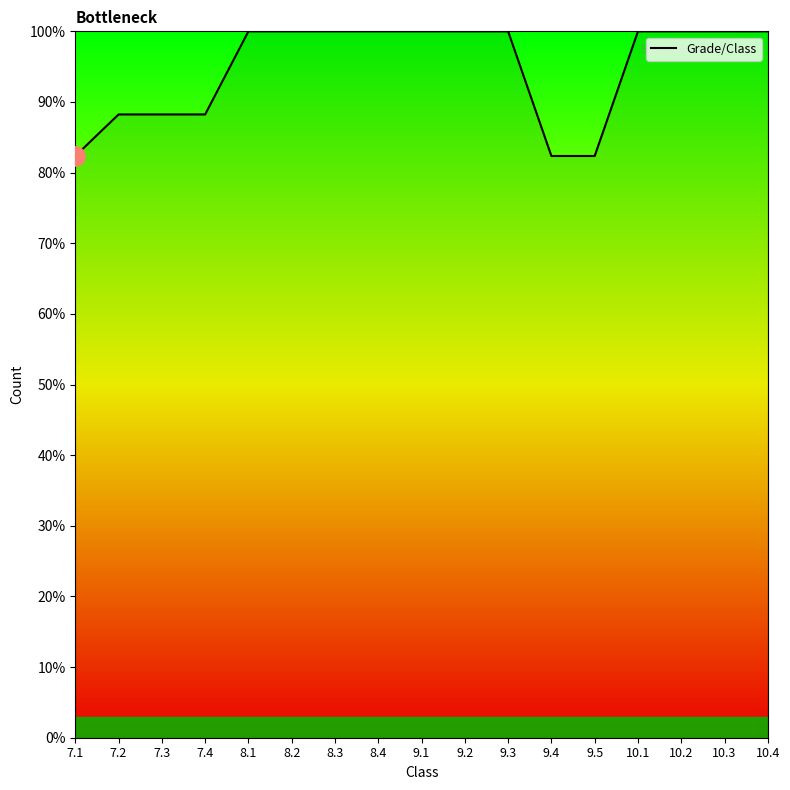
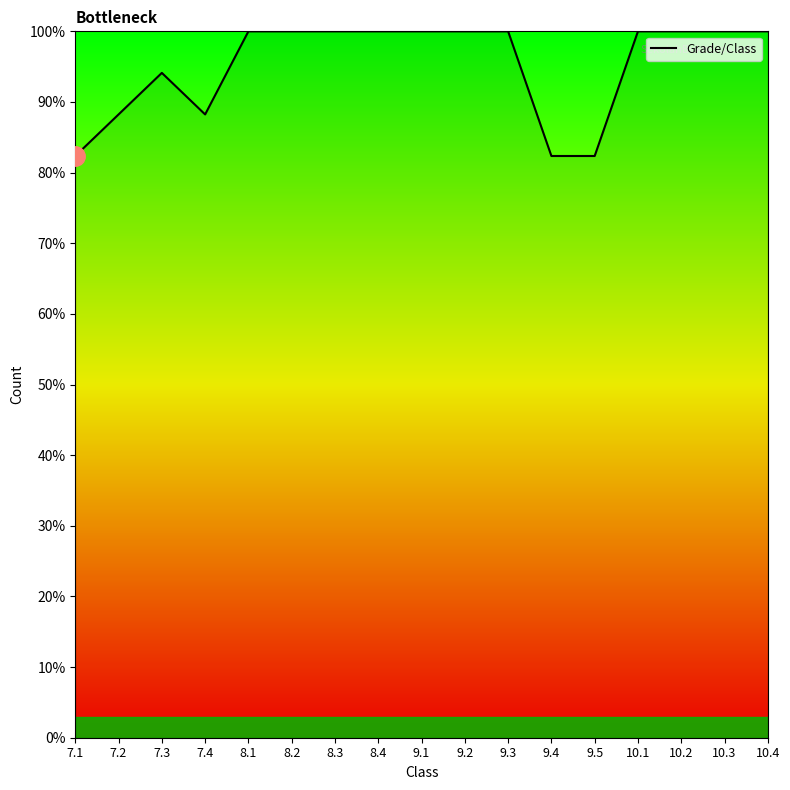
  {
    "Grade/Class": {
      "7.2": "88%",
-     "7.3": "88%",
+     "7.3": "94%",
      "7.4": "88%",
      "8.1": "100%",
      "8.2": "100%",
      "8.3": "100%",
      "8.4": "100%",
      "9.1": "100%",
      "9.2": "100%",
      "9.3": "100%",
      "9.4": "82%",
      "9.5": "82%",
      "10.1": "100%",
      "10.2": "100%",
      "10.3": "100%",
      "10.4": "100%"
    }
  }
